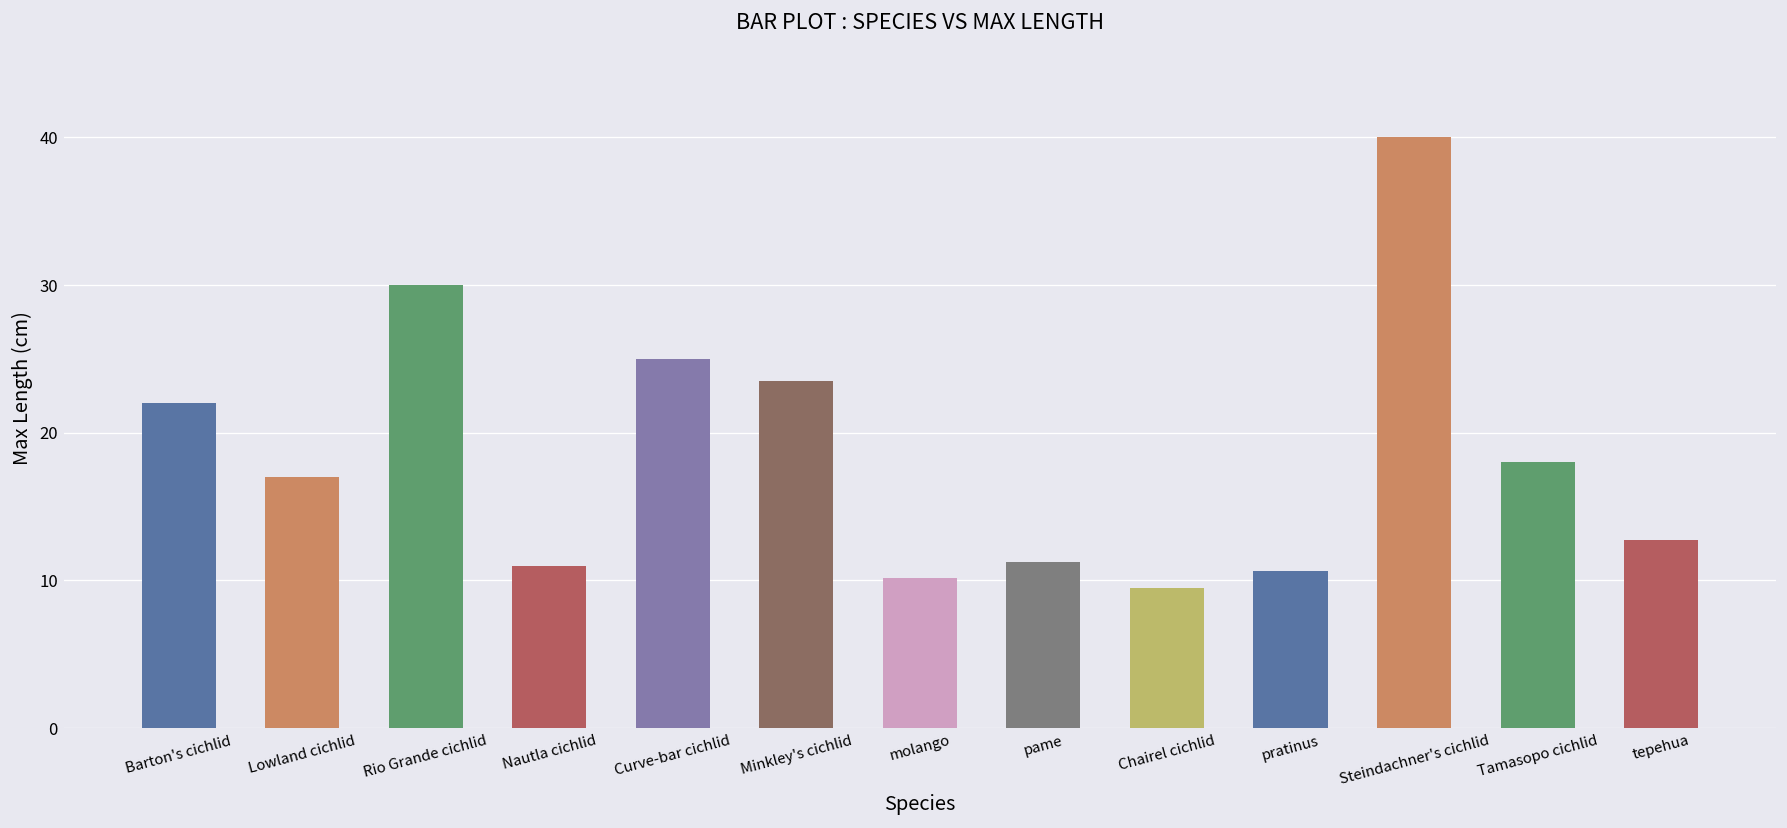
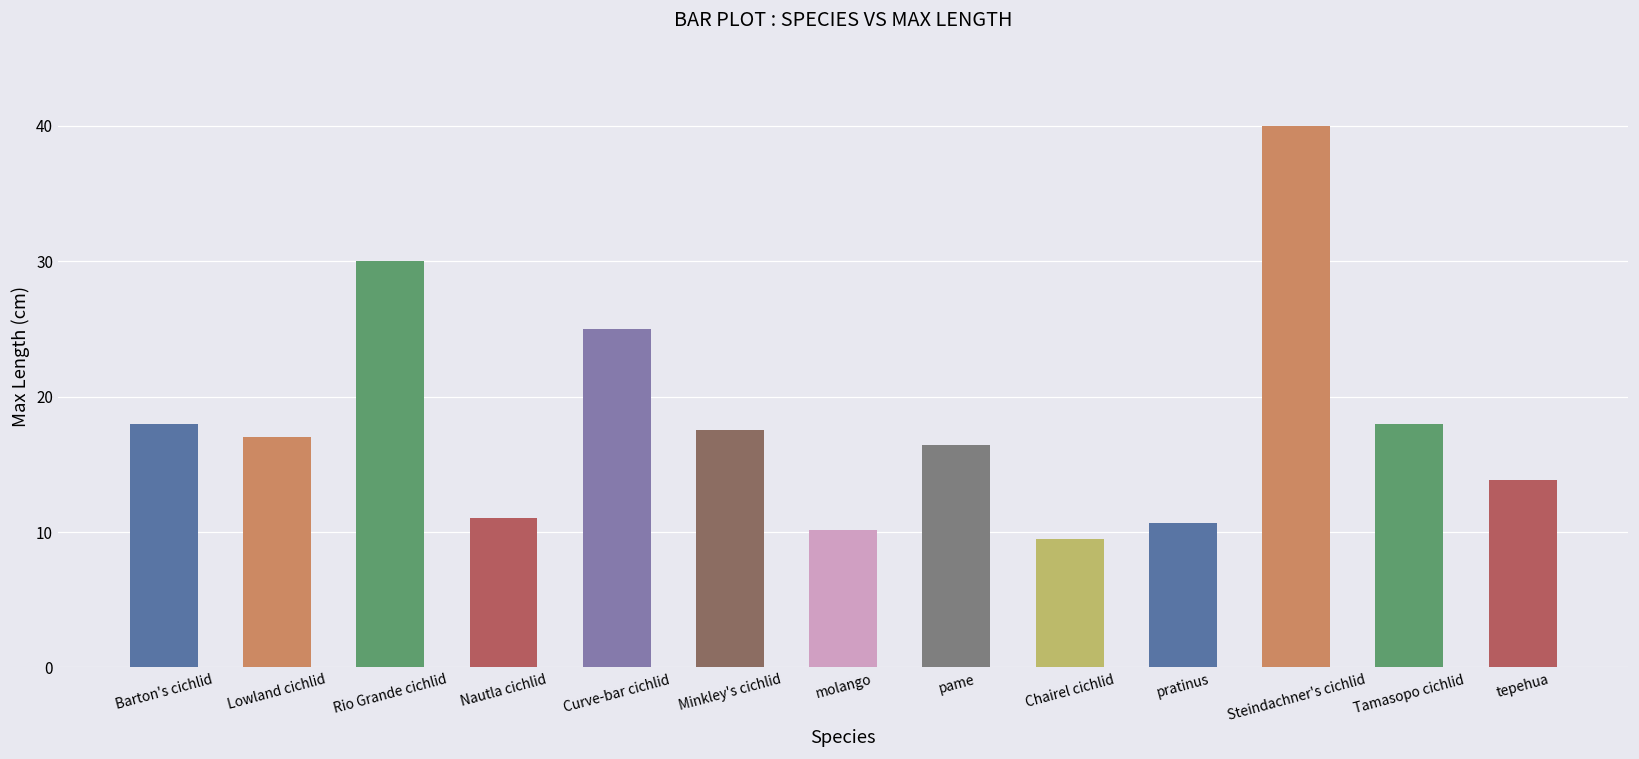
  {
-   "Barton's cichlid": 22,
+   "Barton's cichlid": 18,
    "Lowland cichlid": 17.0,
    "Rio Grande cichlid": 30.0,
    "Nautla cichlid": 11.0,
    "Curve-bar cichlid": 25.0,
-   "Minkley's cichlid": 23.5,
+   "Minkley's cichlid": 17.5,
    "molango": 10.1,
-   "pame": 11.2,
+   "pame": 16.5,
    "Chairel cichlid": 9.5,
    "pratinus": 10.7,
    "Steindachner's cichlid": 40.0,
    "Tamasopo cichlid": 18.0,
-   "tepehua": 12.7
+   "tepehua": 13.8
  }
